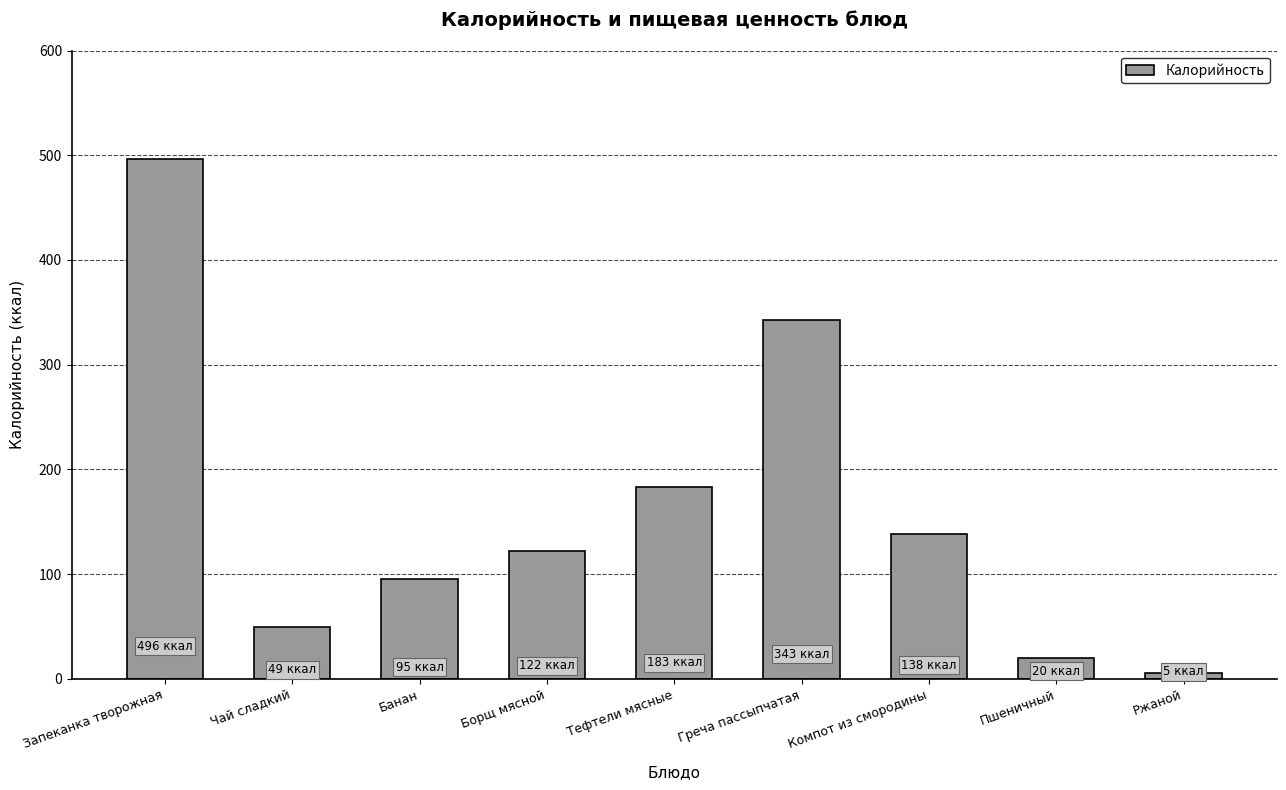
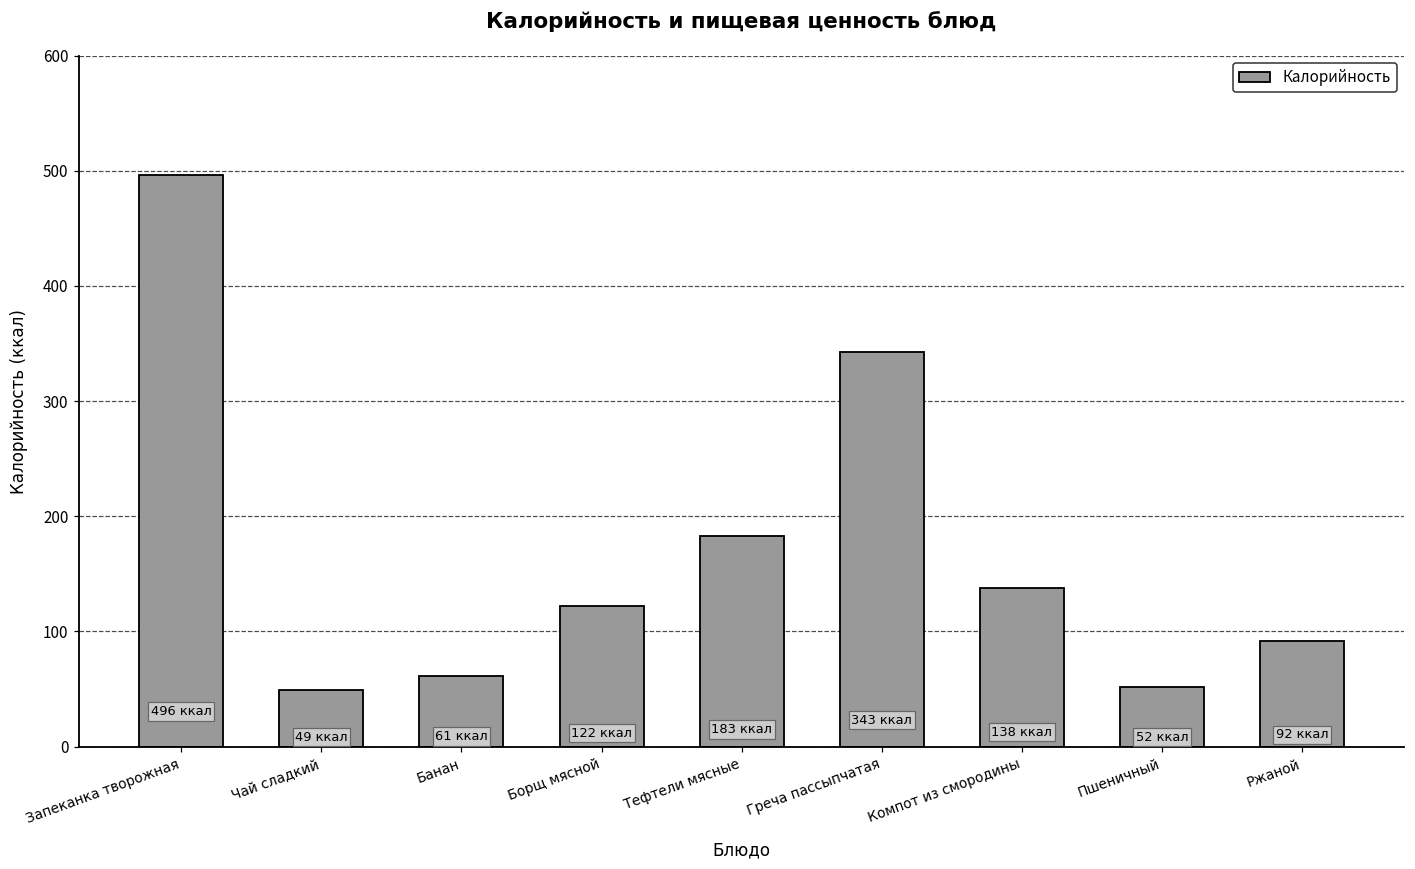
  {
-   "Банан": 95,
-   "Пшеничный": 20,
-   "Ржаной": 5
+   "Банан": 61,
+   "Пшеничный": 52,
+   "Ржаной": 92
  }
